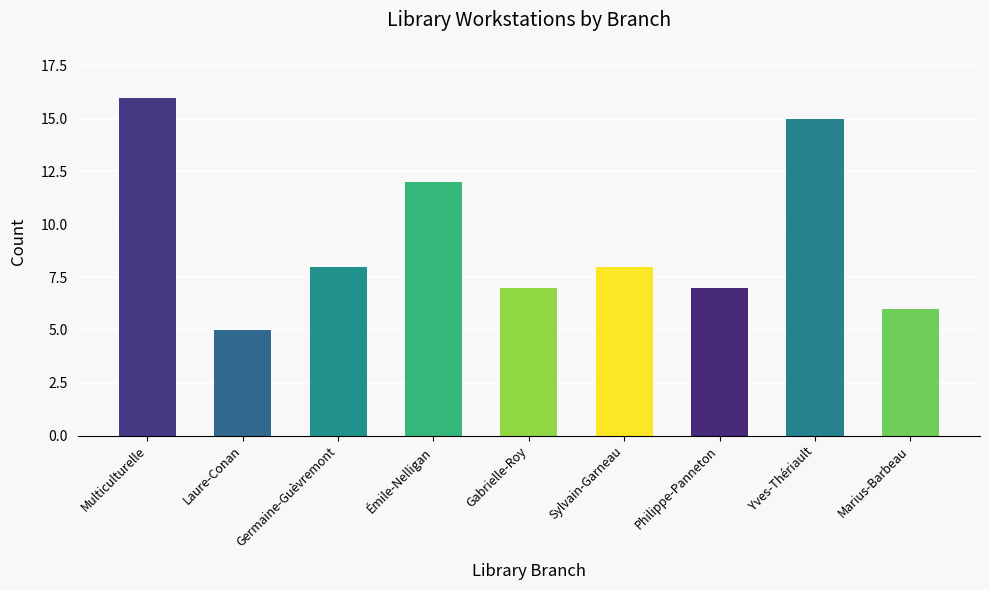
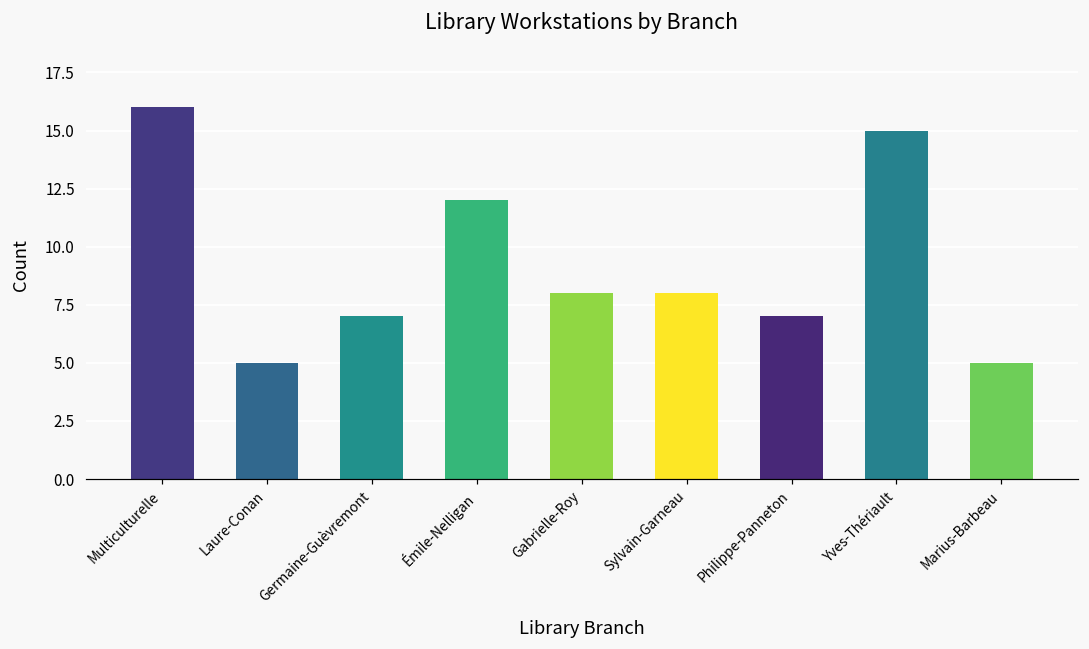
  {
    "Multiculturelle": 16,
    "Laure-Conan": 5,
-   "Germaine-Guèvremont": 8,
+   "Germaine-Guèvremont": 7,
    "Émile-Nelligan": 12,
-   "Gabrielle-Roy": 7,
+   "Gabrielle-Roy": 8,
    "Sylvain-Garneau": 8,
    "Philippe-Panneton": 7,
    "Yves-Thériault": 15,
-   "Marius-Barbeau": 6
+   "Marius-Barbeau": 5
  }
